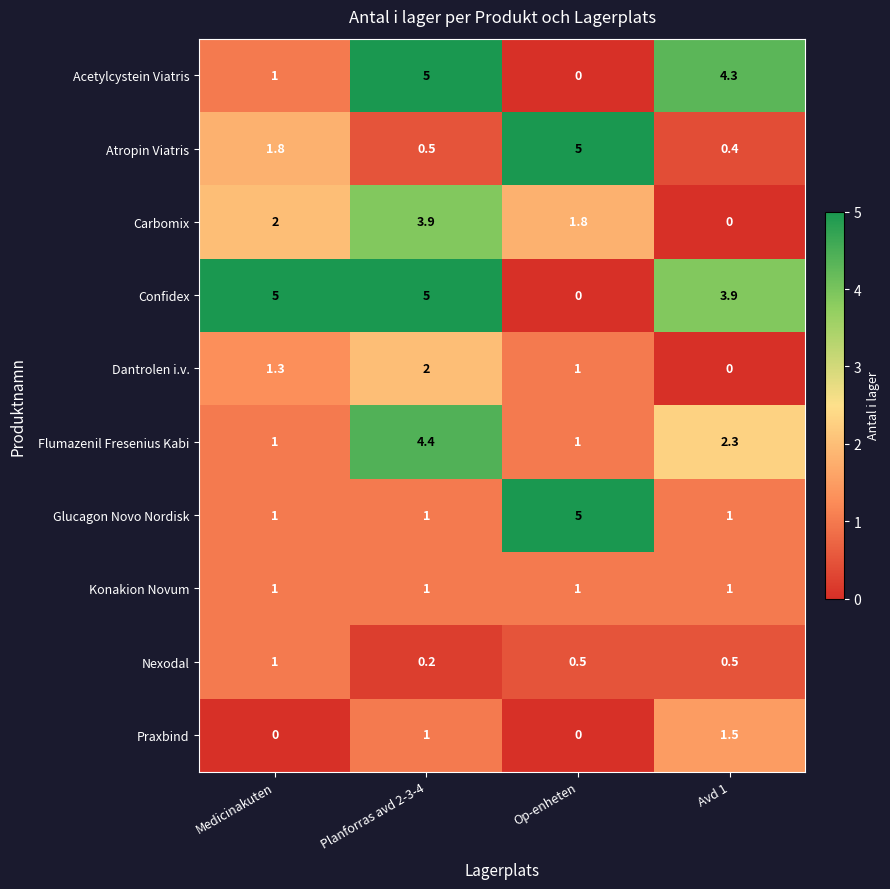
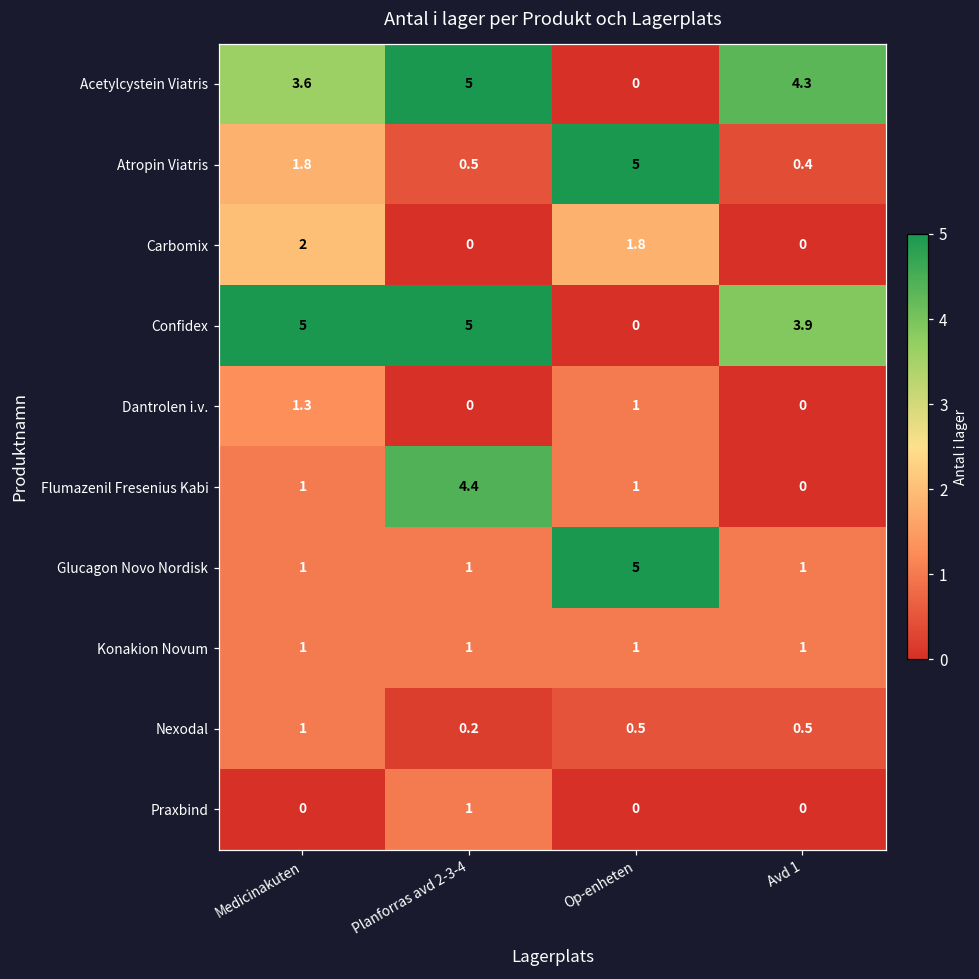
  {
    "Acetylcystein Viatris": {
-     "Medicinakuten": 1,
+     "Medicinakuten": 3.6,
      "Planforras avd 2-3-4": 5,
      "Op-enheten": 0,
      "Avd 1": 4.3
    },
    "Atropin Viatris": {
      "Medicinakuten": 1.8,
      "Planforras avd 2-3-4": 0.5,
      "Op-enheten": 5,
      "Avd 1": 0.4
    },
    "Carbomix": {
      "Medicinakuten": 2,
-     "Planforras avd 2-3-4": 3.9,
+     "Planforras avd 2-3-4": 0,
      "Op-enheten": 1.8,
      "Avd 1": 0
    },
    "Confidex": {
      "Medicinakuten": 5,
      "Planforras avd 2-3-4": 5,
      "Op-enheten": 0,
      "Avd 1": 3.9
    },
    "Dantrolen i.v.": {
      "Medicinakuten": 1.3,
-     "Planforras avd 2-3-4": 2,
+     "Planforras avd 2-3-4": 0,
      "Op-enheten": 1,
      "Avd 1": 0
    },
    "Flumazenil Fresenius Kabi": {
      "Medicinakuten": 1,
      "Planforras avd 2-3-4": 4.4,
      "Op-enheten": 1,
-     "Avd 1": 2.3
+     "Avd 1": 0
    },
    "Glucagon Novo Nordisk": {
      "Medicinakuten": 1,
      "Planforras avd 2-3-4": 1,
      "Op-enheten": 5,
      "Avd 1": 1
    },
    "Konakion Novum": {
      "Medicinakuten": 1,
      "Planforras avd 2-3-4": 1,
      "Op-enheten": 1,
      "Avd 1": 1
    },
    "Nexodal": {
      "Medicinakuten": 1,
      "Planforras avd 2-3-4": 0.2,
      "Op-enheten": 0.5,
      "Avd 1": 0.5
    },
    "Praxbind": {
      "Medicinakuten": 0,
      "Planforras avd 2-3-4": 1,
      "Op-enheten": 0,
-     "Avd 1": 1.5
+     "Avd 1": 0
    }
  }
